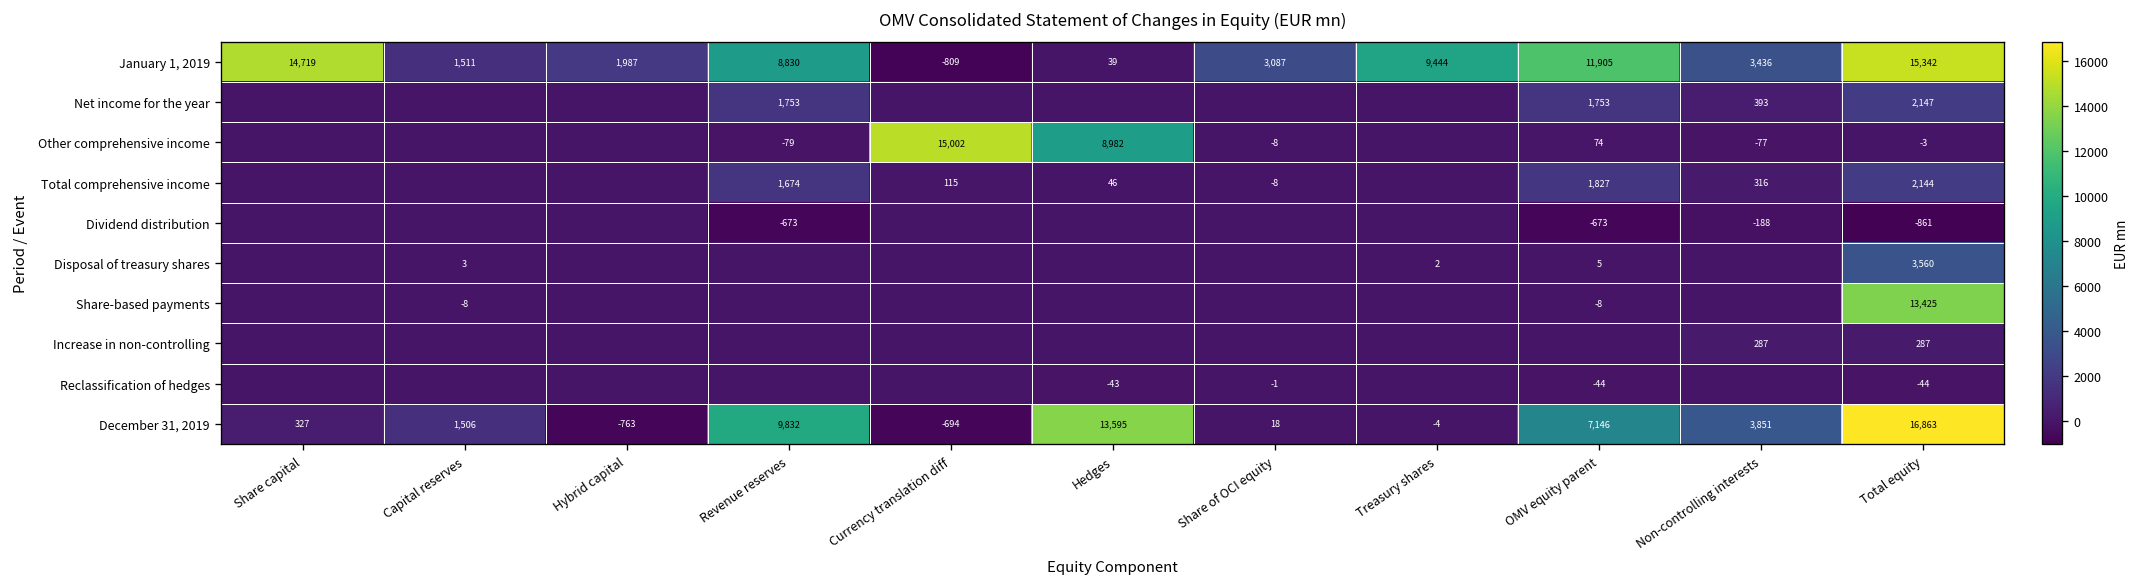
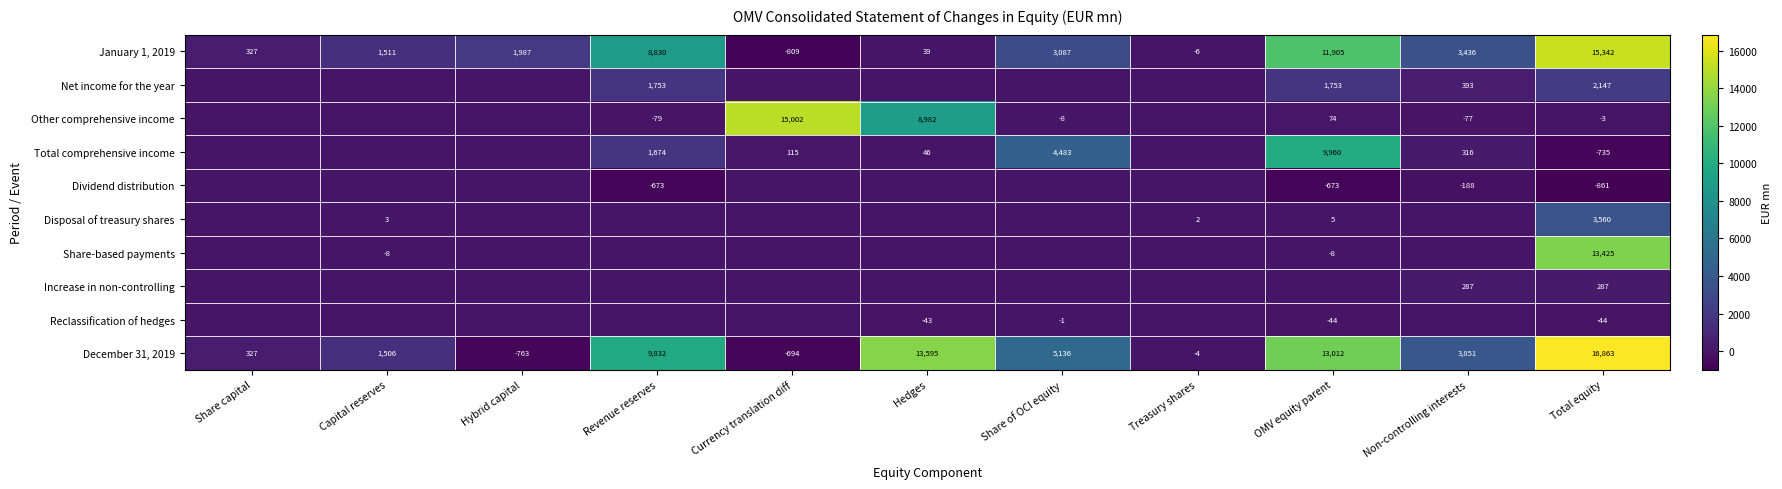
  {
    "January 1, 2019": {
-     "Share capital": "14,719",
+     "Share capital": "327",
      "Capital reserves": "1,511",
      "Hybrid capital": "1,987",
      "Revenue reserves": "8,830",
      "Currency translation diff": "-809",
      "Hedges": "39",
      "Share of OCI equity": "3,087",
-     "Treasury shares": "9,444",
+     "Treasury shares": "-6",
      "OMV equity parent": "11,905",
      "Non-controlling interests": "3,436",
      "Total equity": "15,342"
    },
    "Net income for the year": {
      "Revenue reserves": "1,753",
      "OMV equity parent": "1,753",
      "Non-controlling interests": "393",
      "Total equity": "2,147"
    },
    "Other comprehensive income": {
      "Revenue reserves": "-79",
      "Currency translation diff": "15,002",
      "Hedges": "8,982",
      "Share of OCI equity": "-8",
      "OMV equity parent": "74",
      "Non-controlling interests": "-77",
      "Total equity": "-3"
    },
    "Total comprehensive income": {
      "Revenue reserves": "1,674",
      "Currency translation diff": "115",
      "Hedges": "46",
-     "Share of OCI equity": "-8",
-     "OMV equity parent": "1,827",
+     "Share of OCI equity": "4,483",
+     "OMV equity parent": "9,960",
      "Non-controlling interests": "316",
-     "Total equity": "2,144"
+     "Total equity": "-735"
    },
    "Dividend distribution": {
      "Revenue reserves": "-673",
      "OMV equity parent": "-673",
      "Non-controlling interests": "-188",
      "Total equity": "-861"
    },
    "Disposal of treasury shares": {
      "Capital reserves": "3",
      "Treasury shares": "2",
      "OMV equity parent": "5",
      "Total equity": "3,560"
    },
    "Share-based payments": {
      "Capital reserves": "-8",
      "OMV equity parent": "-8",
      "Total equity": "13,425"
    },
    "Increase in non-controlling": {
      "Non-controlling interests": "287",
      "Total equity": "287"
    },
    "Reclassification of hedges": {
      "Hedges": "-43",
      "Share of OCI equity": "-1",
      "OMV equity parent": "-44",
      "Total equity": "-44"
    },
    "December 31, 2019": {
      "Share capital": "327",
      "Capital reserves": "1,506",
      "Hybrid capital": "-763",
      "Revenue reserves": "9,832",
      "Currency translation diff": "-694",
      "Hedges": "13,595",
-     "Share of OCI equity": "18",
+     "Share of OCI equity": "5,136",
      "Treasury shares": "-4",
-     "OMV equity parent": "7,146",
+     "OMV equity parent": "13,012",
      "Non-controlling interests": "3,851",
      "Total equity": "16,863"
    }
  }
